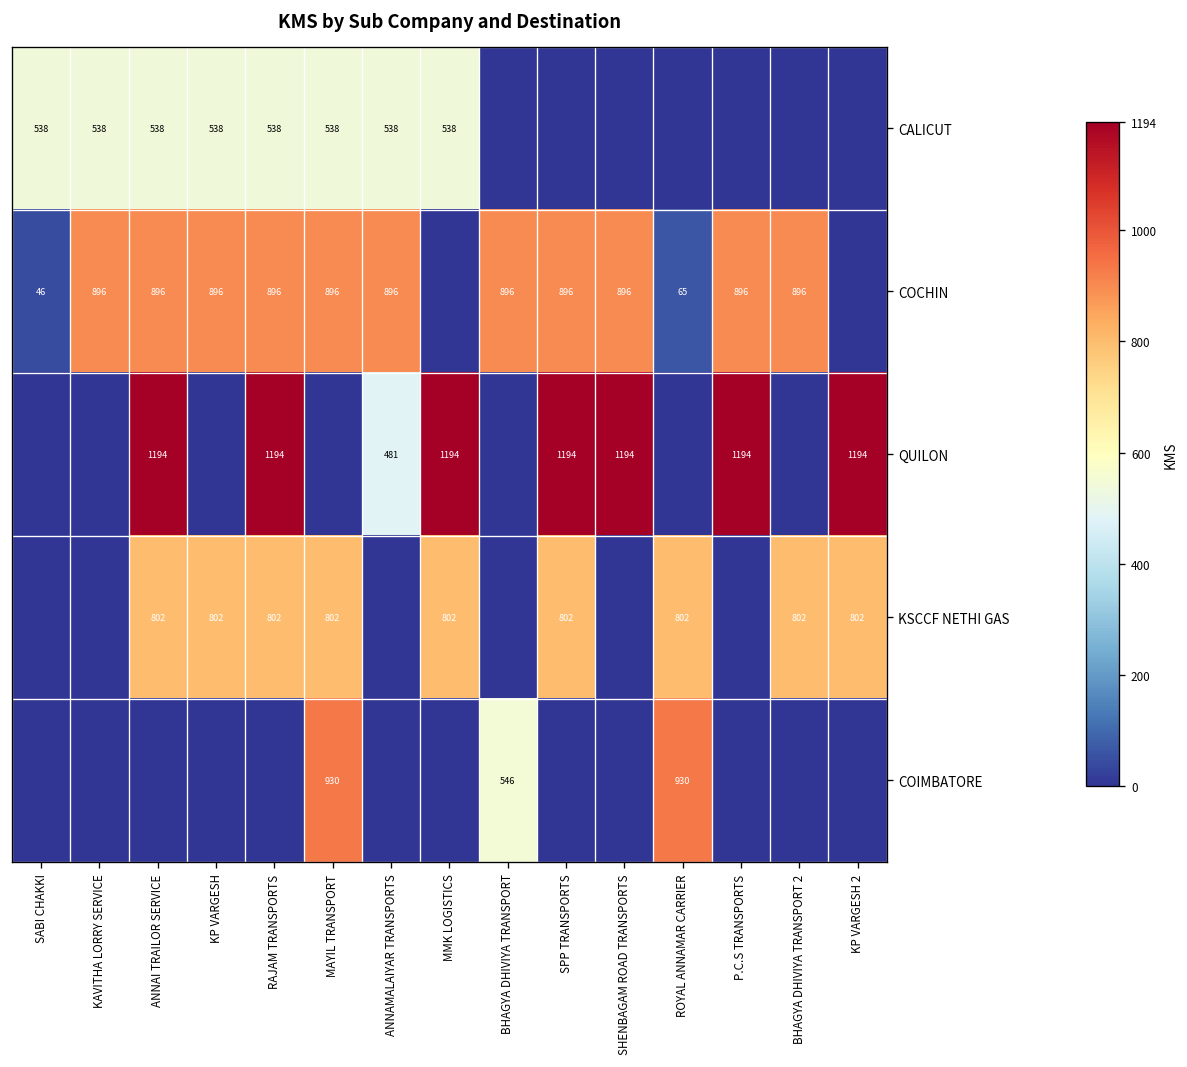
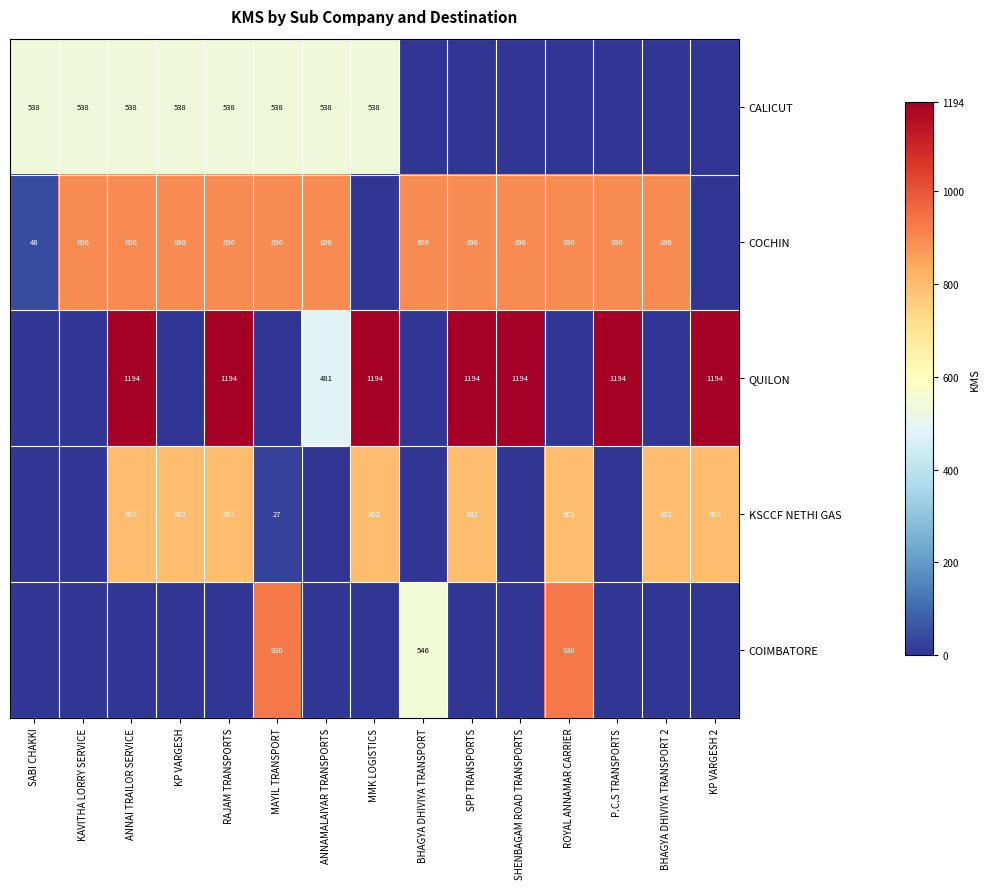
  {
    "CALICUT": {
      "SABI CHAKKI": 538,
      "KAVITHA LORRY SERVICE": 538,
      "ANNAI TRAILOR SERVICE": 538,
      "KP VARGESH": 538,
      "RAJAM TRANSPORTS": 538,
      "MAYIL TRANSPORT": 538,
      "ANNAMALAIYAR TRANSPORTS": 538,
      "MMK LOGISTICS": 538
    },
    "COCHIN": {
      "SABI CHAKKI": 46,
      "KAVITHA LORRY SERVICE": 896,
      "ANNAI TRAILOR SERVICE": 896,
      "KP VARGESH": 896,
      "RAJAM TRANSPORTS": 896,
      "MAYIL TRANSPORT": 896,
      "ANNAMALAIYAR TRANSPORTS": 896,
      "BHAGYA DHIVIYA TRANSPORT": 896,
      "SPP TRANSPORTS": 896,
      "SHENBAGAM ROAD TRANSPORTS": 896,
-     "ROYAL ANNAMAR CARRIER": 65,
+     "ROYAL ANNAMAR CARRIER": 896,
      "P.C.S TRANSPORTS": 896,
      "BHAGYA DHIVIYA TRANSPORT 2": 896
    },
    "QUILON": {
      "ANNAI TRAILOR SERVICE": 1194,
      "RAJAM TRANSPORTS": 1194,
      "ANNAMALAIYAR TRANSPORTS": 481,
      "MMK LOGISTICS": 1194,
      "SPP TRANSPORTS": 1194,
      "SHENBAGAM ROAD TRANSPORTS": 1194,
      "P.C.S TRANSPORTS": 1194,
      "KP VARGESH 2": 1194
    },
    "KSCCF NETHI GAS": {
      "ANNAI TRAILOR SERVICE": 802,
      "KP VARGESH": 802,
      "RAJAM TRANSPORTS": 802,
-     "MAYIL TRANSPORT": 802,
+     "MAYIL TRANSPORT": 27,
      "MMK LOGISTICS": 802,
      "SPP TRANSPORTS": 802,
      "ROYAL ANNAMAR CARRIER": 802,
      "BHAGYA DHIVIYA TRANSPORT 2": 802,
      "KP VARGESH 2": 802
    },
    "COIMBATORE": {
      "MAYIL TRANSPORT": 930,
      "BHAGYA DHIVIYA TRANSPORT": 546,
      "ROYAL ANNAMAR CARRIER": 930
    }
  }
